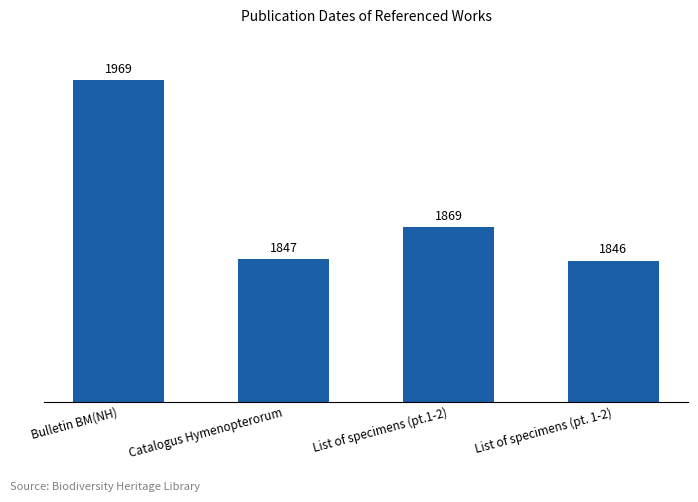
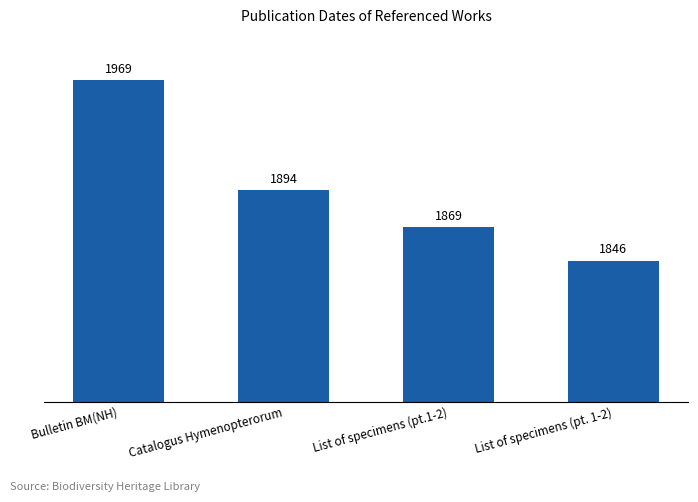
  {
    "Bulletin BM(NH)": 1969,
-   "Catalogus Hymenopterorum": 1847,
+   "Catalogus Hymenopterorum": 1894,
    "List of specimens (pt.1-2)": 1869,
    "List of specimens (pt. 1-2)": 1846
  }
